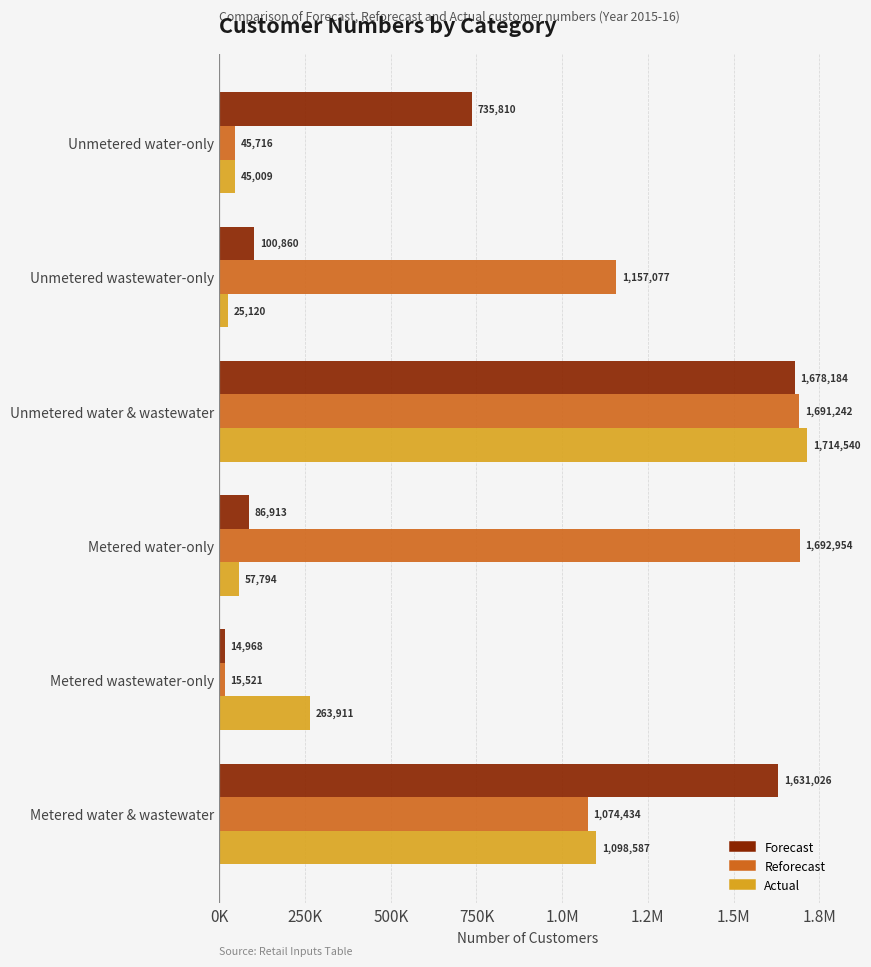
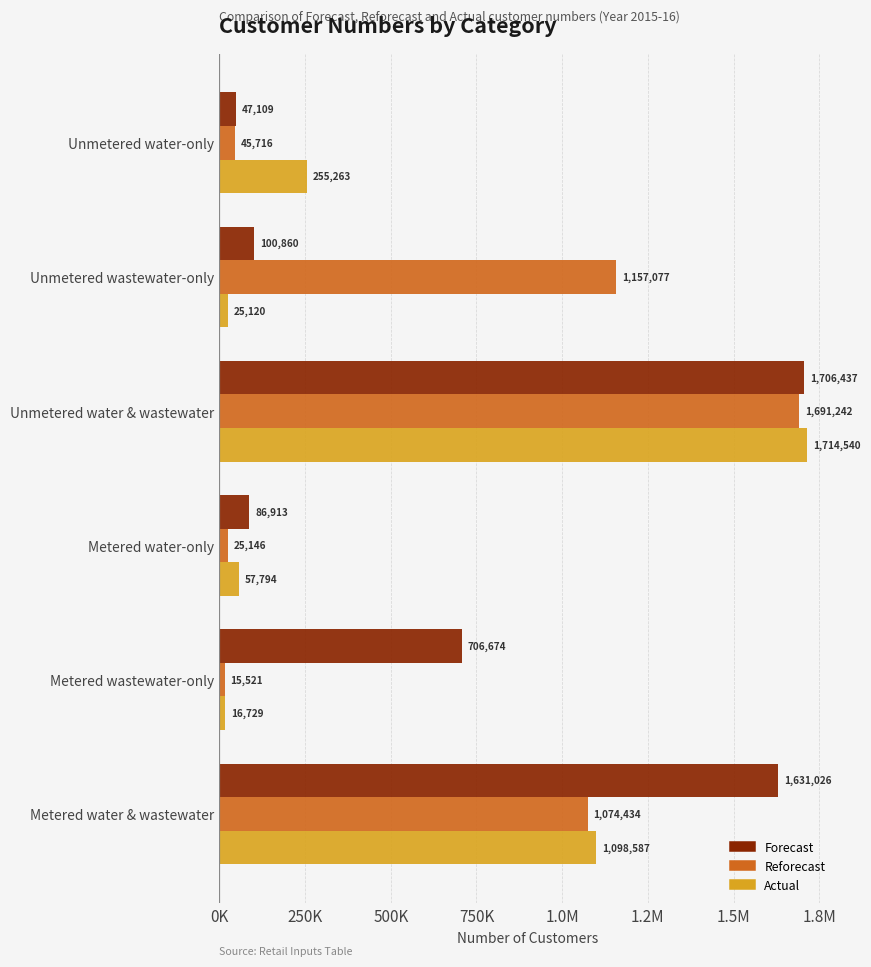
  {
    "Forecast": {
-     "Unmetered water-only": "735,810",
+     "Unmetered water-only": "47,109",
      "Unmetered wastewater-only": "100,860",
-     "Unmetered water & wastewater": "1,678,184",
+     "Unmetered water & wastewater": "1,706,437",
      "Metered water-only": "86,913",
-     "Metered wastewater-only": "14,968",
+     "Metered wastewater-only": "706,674",
      "Metered water & wastewater": "1,631,026"
    },
    "Reforecast": {
      "Unmetered water-only": "45,716",
      "Unmetered wastewater-only": "1,157,077",
      "Unmetered water & wastewater": "1,691,242",
-     "Metered water-only": "1,692,954",
+     "Metered water-only": "25,146",
      "Metered wastewater-only": "15,521",
      "Metered water & wastewater": "1,074,434"
    },
    "Actual": {
-     "Unmetered water-only": "45,009",
+     "Unmetered water-only": "255,263",
      "Unmetered wastewater-only": "25,120",
      "Unmetered water & wastewater": "1,714,540",
      "Metered water-only": "57,794",
-     "Metered wastewater-only": "263,911",
+     "Metered wastewater-only": "16,729",
      "Metered water & wastewater": "1,098,587"
    }
  }
